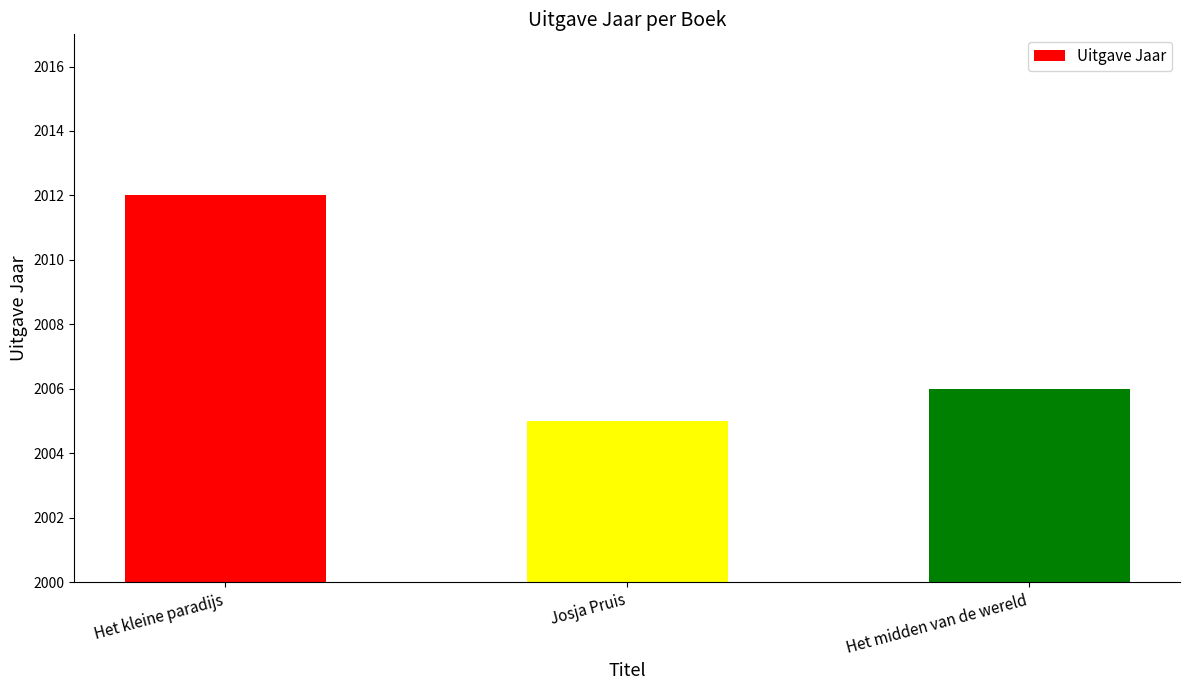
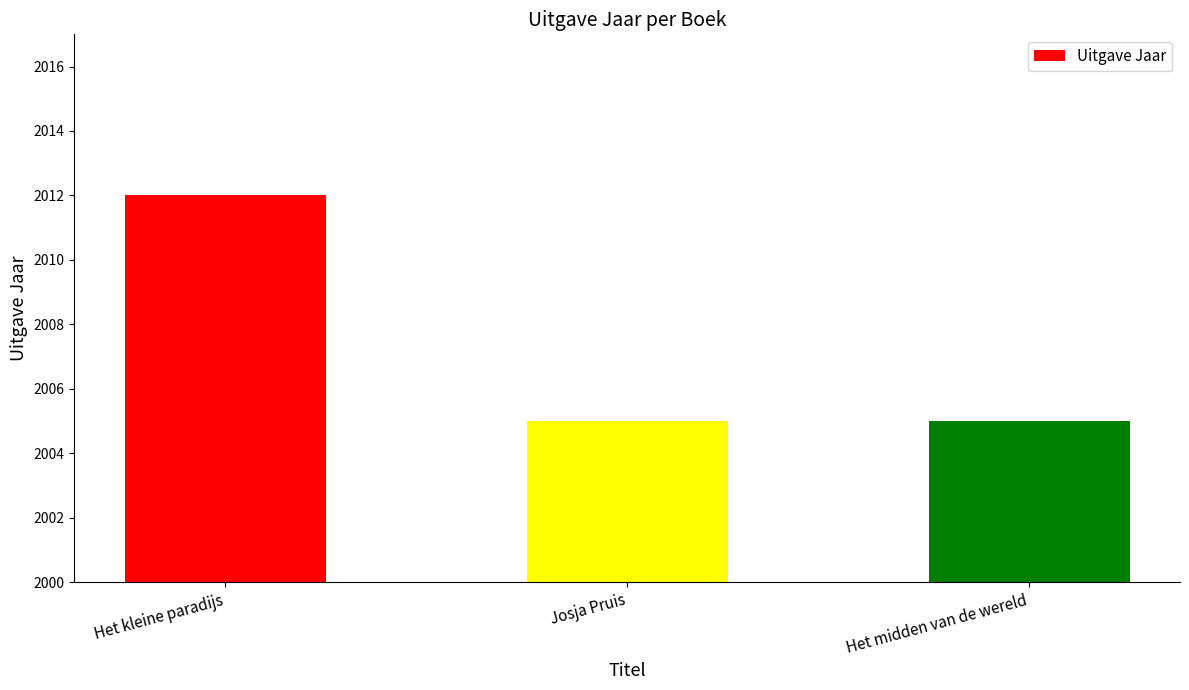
  {
    "Het kleine paradijs": 2012,
    "Josja Pruis": 2005,
-   "Het midden van de wereld": 2006
+   "Het midden van de wereld": 2005
  }
